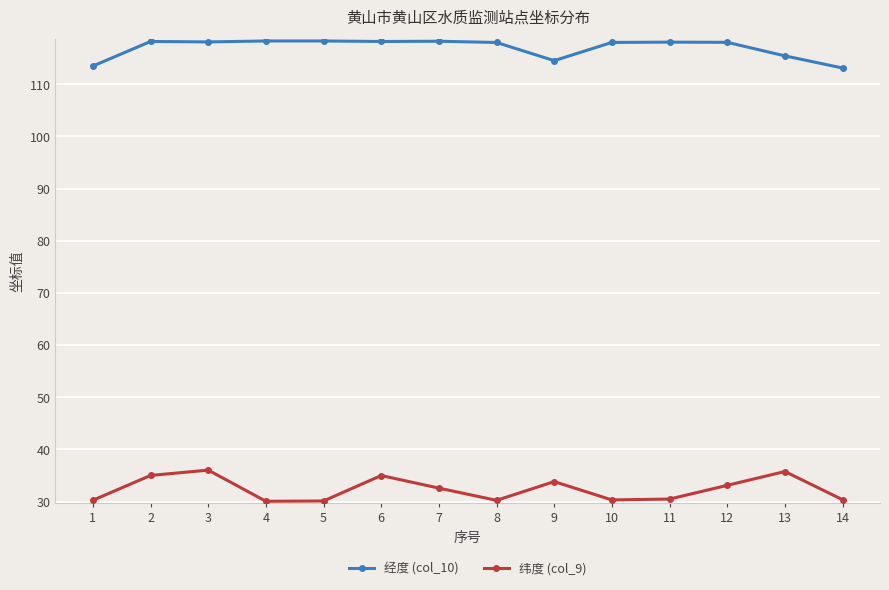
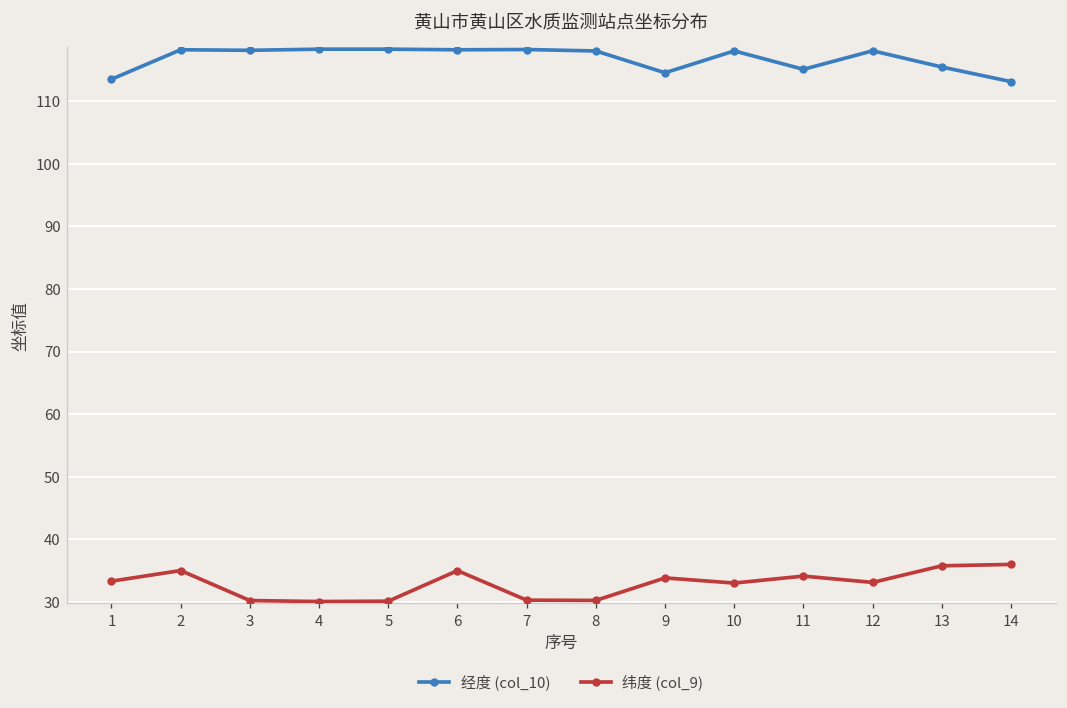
  {
    "经度 (col_10)": {
      "1": 113,
      "2": 118,
      "3": 118,
      "4": 118,
      "5": 118,
      "6": 118,
      "7": 118,
      "8": 118,
      "9": 115,
      "10": 118,
-     "11": 118,
+     "11": 115,
      "12": 118,
      "13": 115,
      "14": 113
    },
    "纬度 (col_9)": {
-     "1": 30,
+     "1": 33,
      "2": 35,
-     "3": 36,
+     "3": 30,
      "4": 30,
      "5": 30,
      "6": 35,
-     "7": 33,
+     "7": 30,
      "8": 30,
      "9": 34,
-     "10": 30,
-     "11": 30,
+     "10": 33,
+     "11": 34,
      "12": 33,
      "13": 36,
-     "14": 30
+     "14": 36
    }
  }
